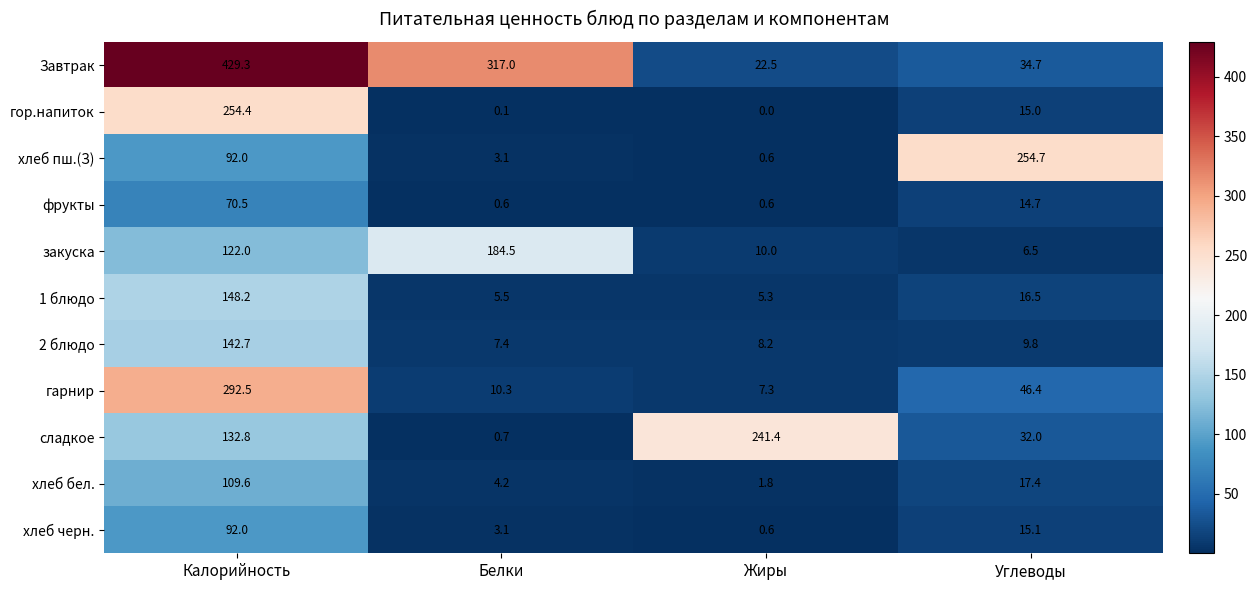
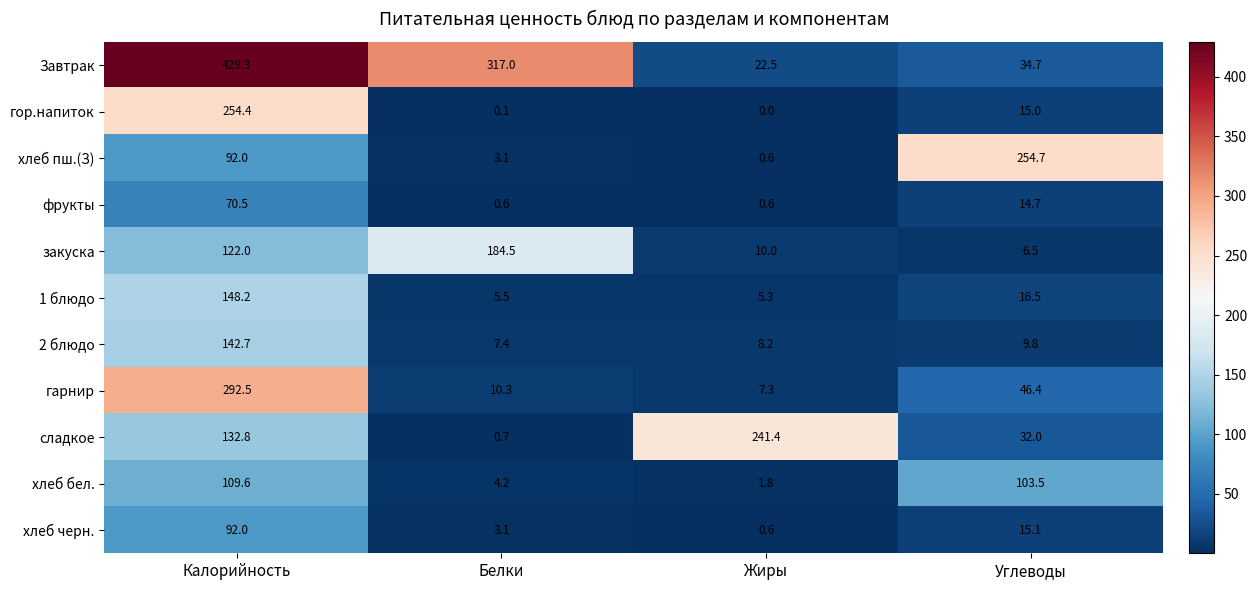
  {
    "Завтрак": {
      "Калорийность": 429.3,
      "Белки": 317.0,
      "Жиры": 22.5,
      "Углеводы": 34.7
    },
    "гор.напиток": {
      "Калорийность": 254.4,
      "Белки": 0.1,
      "Жиры": 0.0,
      "Углеводы": 15.0
    },
    "хлеб пш.(З)": {
      "Калорийность": 92.0,
      "Белки": 3.1,
      "Жиры": 0.6,
      "Углеводы": 254.7
    },
    "фрукты": {
      "Калорийность": 70.5,
      "Белки": 0.6,
      "Жиры": 0.6,
      "Углеводы": 14.7
    },
    "закуска": {
      "Калорийность": 122.0,
      "Белки": 184.5,
      "Жиры": 10.0,
      "Углеводы": 6.5
    },
    "1 блюдо": {
      "Калорийность": 148.2,
      "Белки": 5.5,
      "Жиры": 5.3,
      "Углеводы": 16.5
    },
    "2 блюдо": {
      "Калорийность": 142.7,
      "Белки": 7.4,
      "Жиры": 8.2,
      "Углеводы": 9.8
    },
    "гарнир": {
      "Калорийность": 292.5,
      "Белки": 10.3,
      "Жиры": 7.3,
      "Углеводы": 46.4
    },
    "сладкое": {
      "Калорийность": 132.8,
      "Белки": 0.7,
      "Жиры": 241.4,
      "Углеводы": 32.0
    },
    "хлеб бел.": {
      "Калорийность": 109.6,
      "Белки": 4.2,
      "Жиры": 1.8,
-     "Углеводы": 17.4
+     "Углеводы": 103.5
    },
    "хлеб черн.": {
      "Калорийность": 92.0,
      "Белки": 3.1,
      "Жиры": 0.6,
      "Углеводы": 15.1
    }
  }
